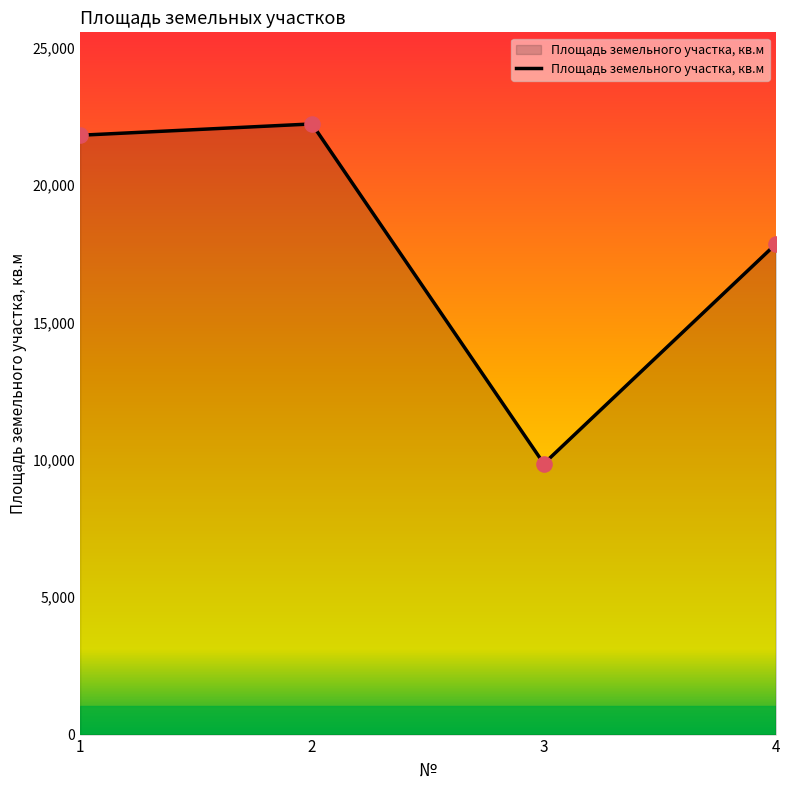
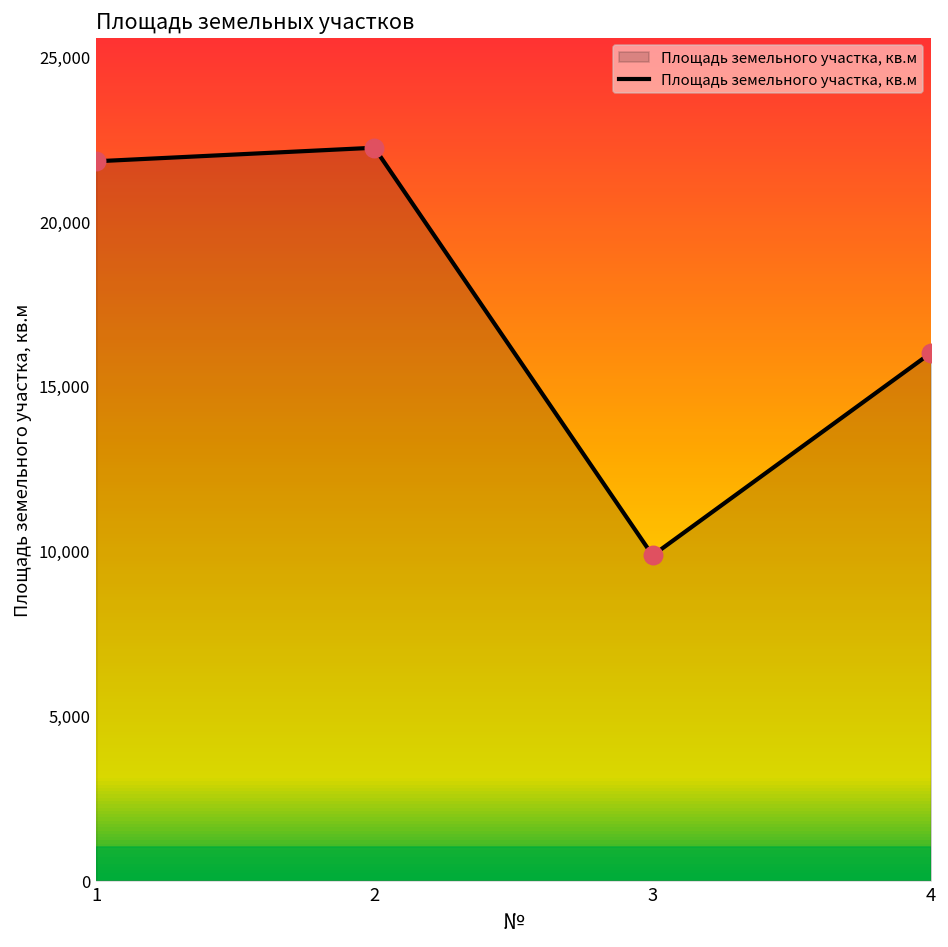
  {
    "1": "21,800",
    "2": "22,200",
    "3": "9,900",
-   "4": "17,800"
+   "4": "16,000"
  }
